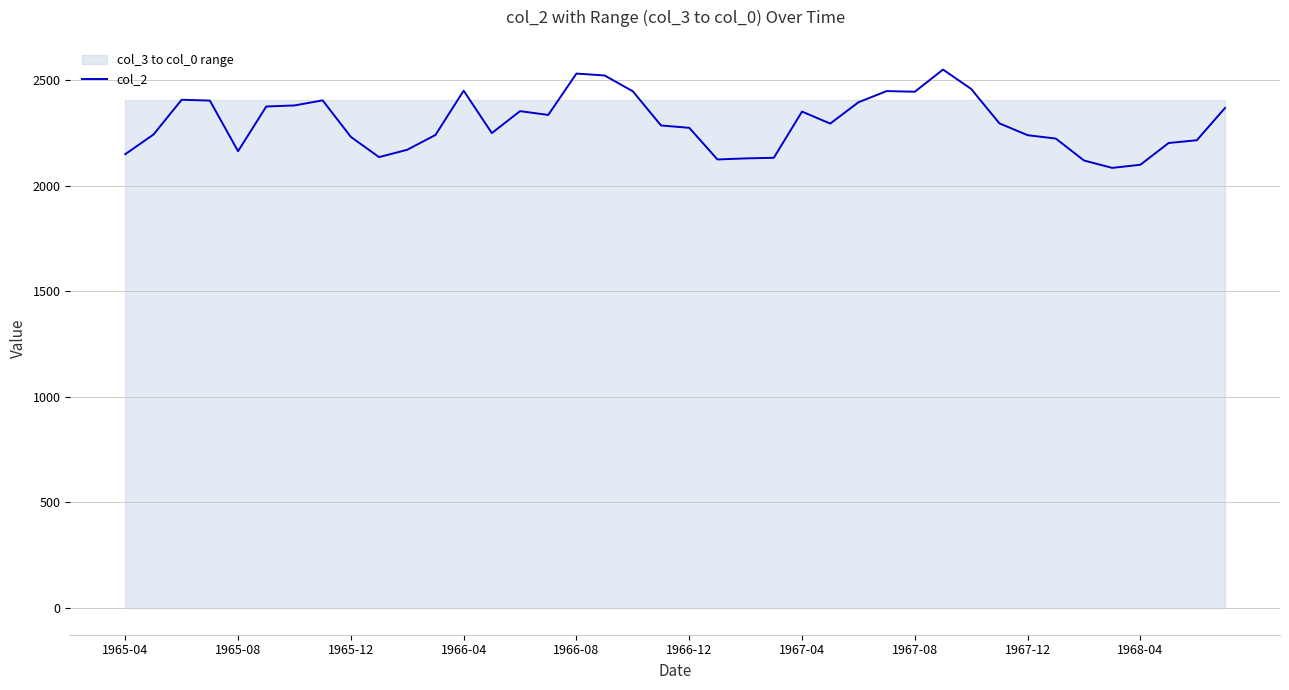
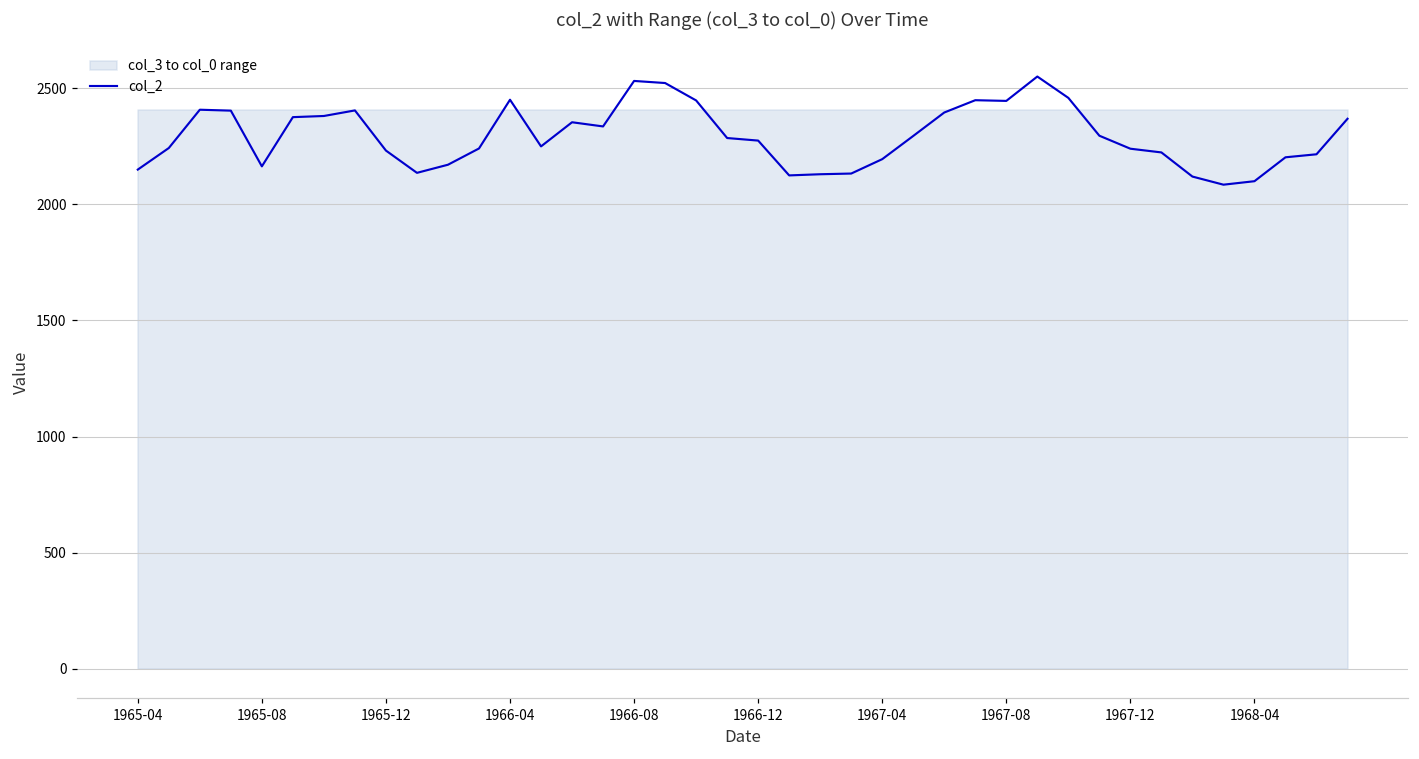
  {
    "col_2": {
      "1965-04": 2150,
      "1965-08": 2160,
      "1965-12": 2230,
      "1966-04": 2450,
      "1966-08": 2530,
      "1966-12": 2280,
-     "1967-04": 2350,
+     "1967-04": 2200,
      "1967-08": 2450,
      "1967-12": 2240,
      "1968-04": 2100
    },
    "col_3 to col_0 range": {
      "1965-04": 2410,
      "1965-08": 2410,
      "1965-12": 2410,
      "1966-04": 2410,
      "1966-08": 2410,
      "1966-12": 2410,
      "1967-04": 2410,
      "1967-08": 2410,
      "1967-12": 2410,
      "1968-04": 2410
    }
  }
